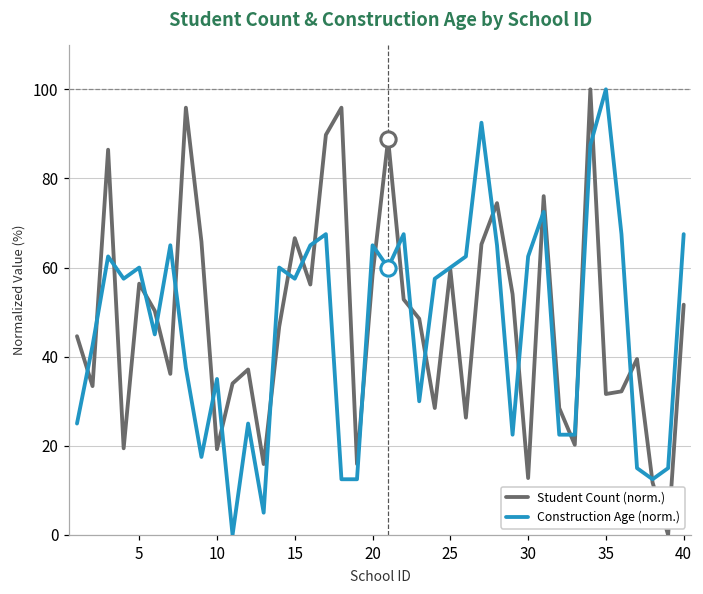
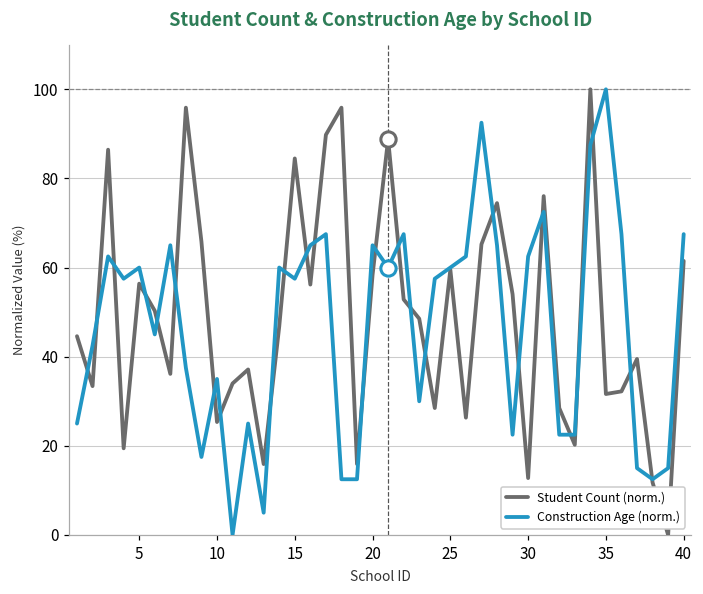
  {
    "Student Count (norm.)": {
      "5": 56,
-     "10": 19,
-     "15": 67,
+     "10": 25,
+     "15": 84,
      "20": 58,
      "30": 13,
      "35": 32,
-     "40": 52
+     "40": 61
    }
  }
